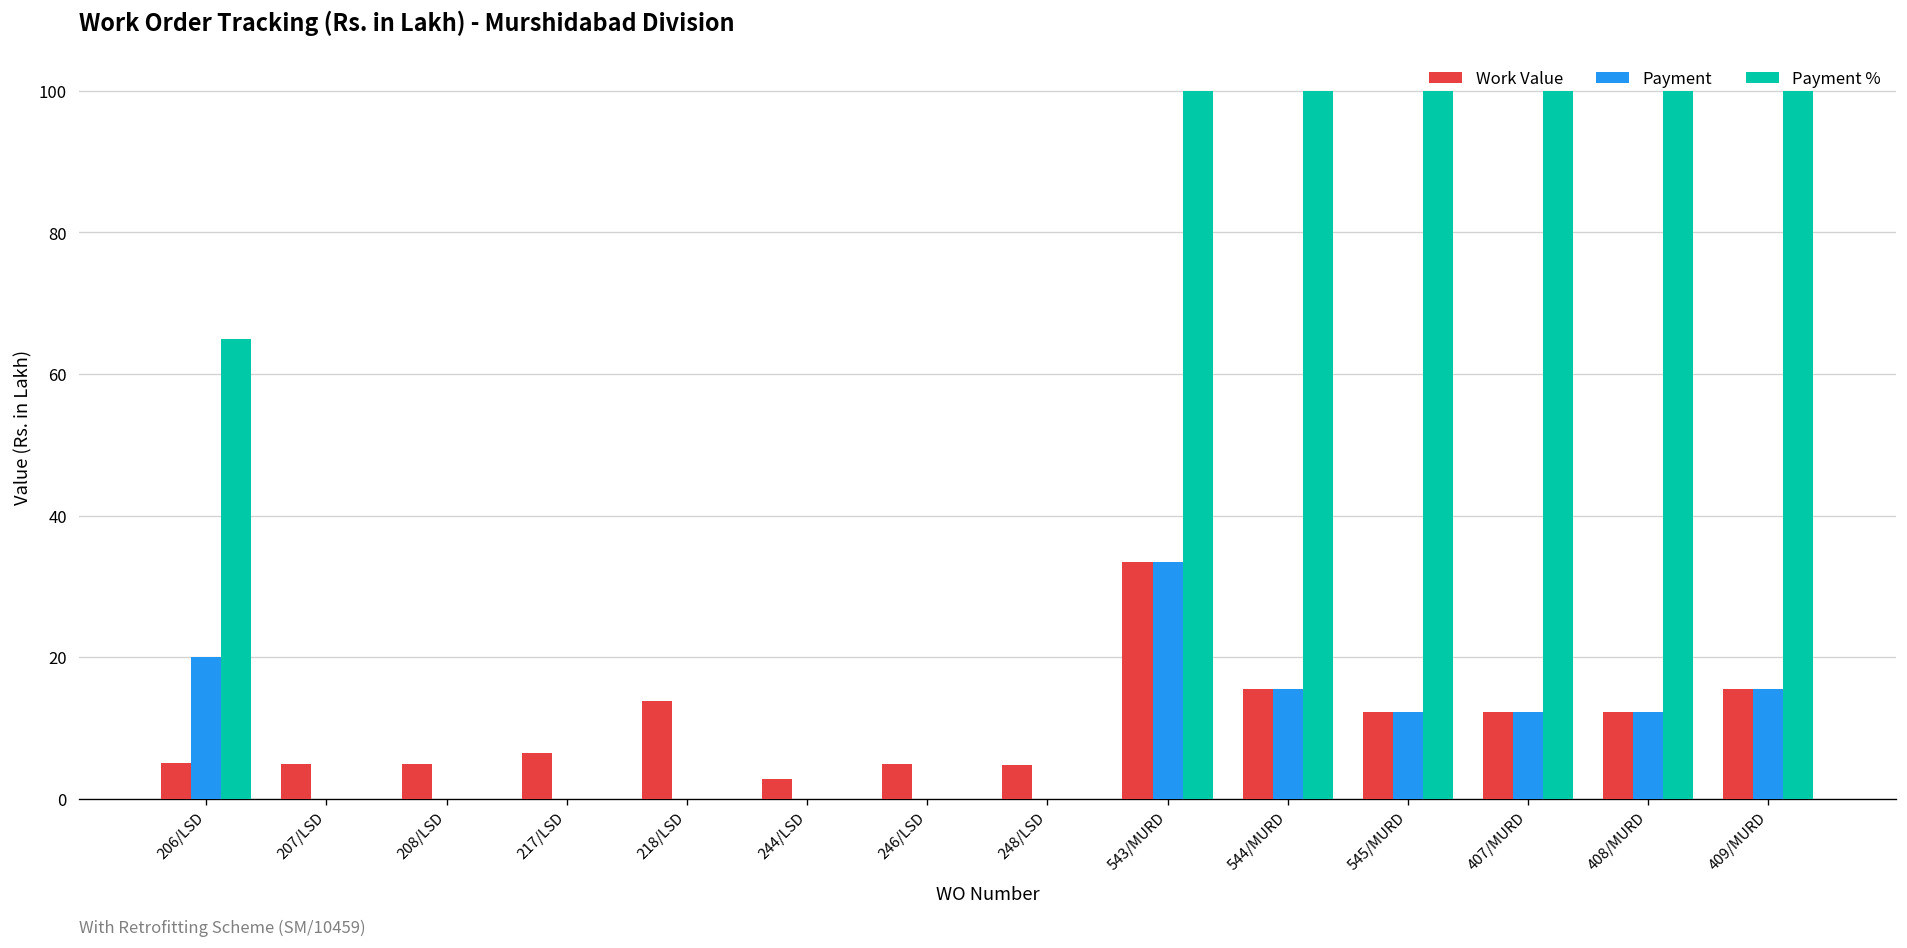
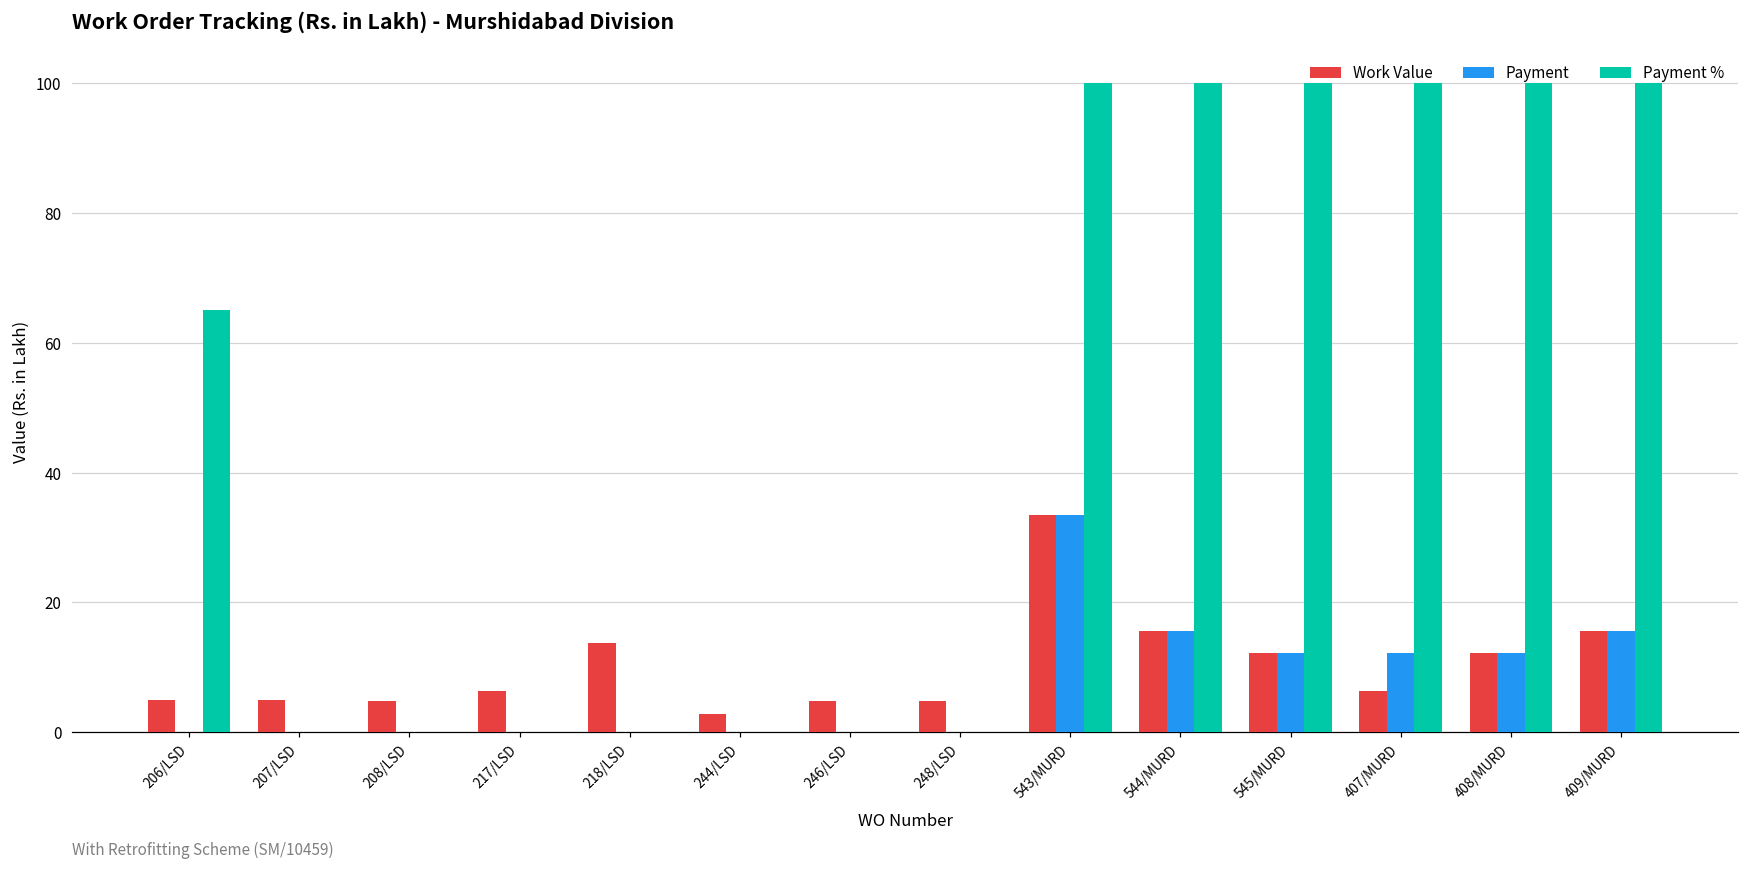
  {
    "Work Value": {
      "206/LSD": 5,
      "207/LSD": 5,
      "208/LSD": 5,
      "217/LSD": 6,
      "218/LSD": 14,
      "244/LSD": 3,
      "246/LSD": 5,
      "248/LSD": 5,
      "543/MURD": 33,
      "544/MURD": 16,
      "545/MURD": 12,
-     "407/MURD": 12,
+     "407/MURD": 6,
      "408/MURD": 12,
      "409/MURD": 16
    },
    "Payment": {
-     "206/LSD": 20,
+     "206/LSD": 0,
      "207/LSD": 0,
      "208/LSD": 0,
      "217/LSD": 0,
      "218/LSD": 0,
      "244/LSD": 0,
      "246/LSD": 0,
      "248/LSD": 0,
      "543/MURD": 33,
      "544/MURD": 16,
      "545/MURD": 12,
      "407/MURD": 12,
      "408/MURD": 12,
      "409/MURD": 16
    },
    "Payment %": {
      "206/LSD": 65,
      "207/LSD": 0,
      "208/LSD": 0,
      "217/LSD": 0,
      "218/LSD": 0,
      "244/LSD": 0,
      "246/LSD": 0,
      "248/LSD": 0,
      "543/MURD": 100,
      "544/MURD": 100,
      "545/MURD": 100,
      "407/MURD": 100,
      "408/MURD": 100,
      "409/MURD": 100
    }
  }
